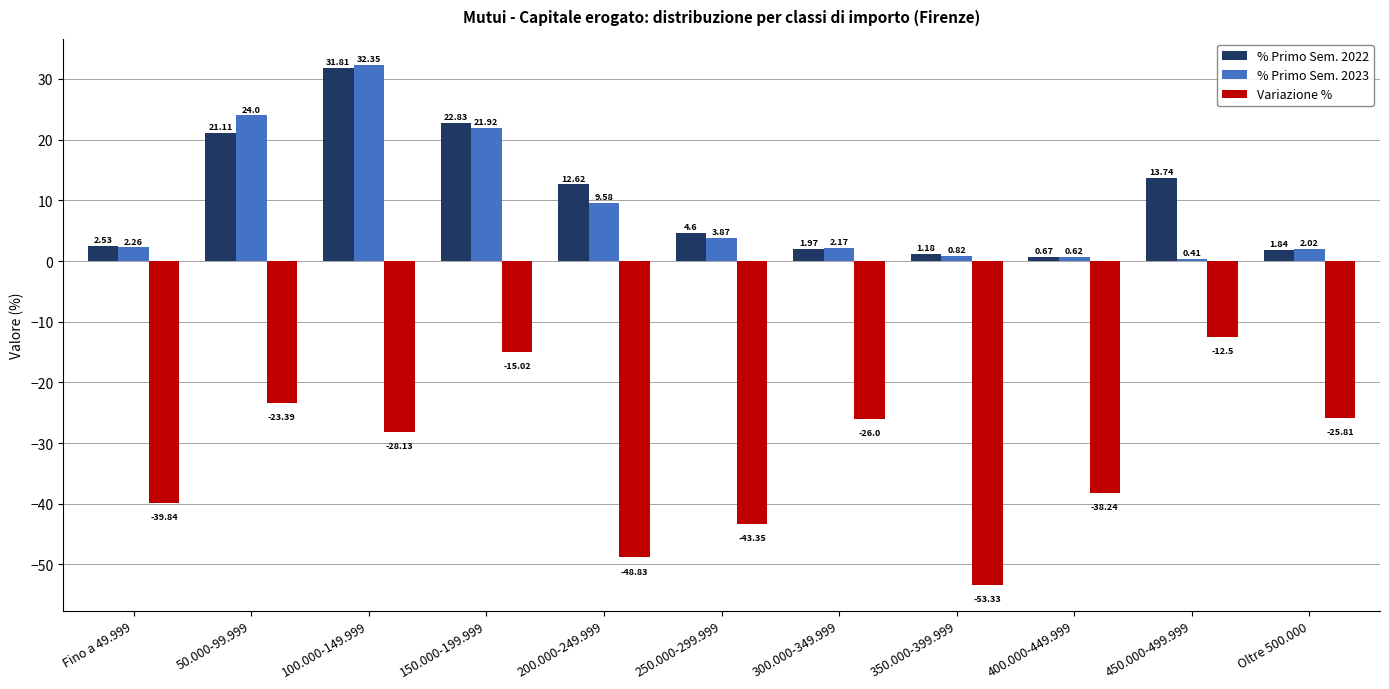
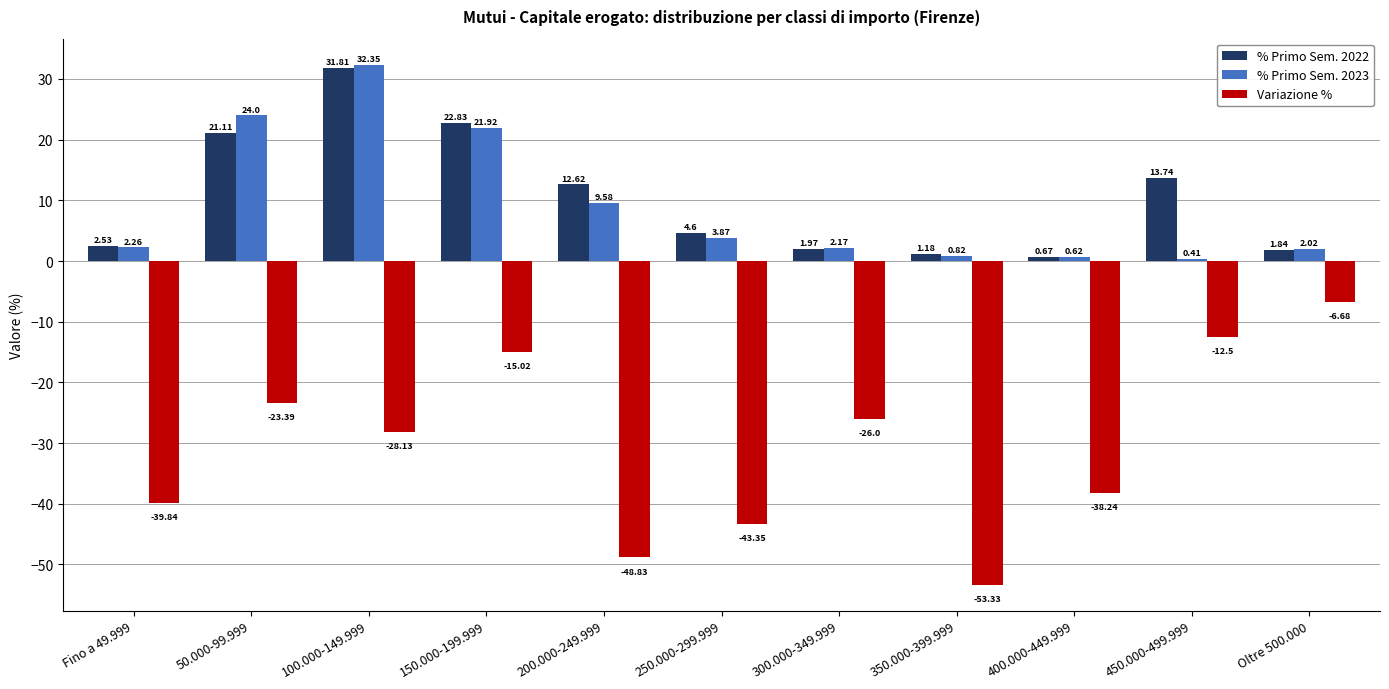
  {
    "% Primo Sem. 2022": {
      "Fino a 49.999": 2.53,
      "50.000-99.999": 21.11,
      "100.000-149.999": 31.81,
      "150.000-199.999": 22.83,
      "200.000-249.999": 12.62,
      "250.000-299.999": 4.6,
      "300.000-349.999": 1.97,
      "350.000-399.999": 1.18,
      "400.000-449.999": 0.67,
      "450.000-499.999": 13.74,
      "Oltre 500.000": 1.84
    },
    "% Primo Sem. 2023": {
      "Fino a 49.999": 2.26,
      "50.000-99.999": 24.0,
      "100.000-149.999": 32.35,
      "150.000-199.999": 21.92,
      "200.000-249.999": 9.58,
      "250.000-299.999": 3.87,
      "300.000-349.999": 2.17,
      "350.000-399.999": 0.82,
      "400.000-449.999": 0.62,
      "450.000-499.999": 0.41,
      "Oltre 500.000": 2.02
    },
    "Variazione %": {
      "Fino a 49.999": -39.84,
      "50.000-99.999": -23.39,
      "100.000-149.999": -28.13,
      "150.000-199.999": -15.02,
      "200.000-249.999": -48.83,
      "250.000-299.999": -43.35,
      "300.000-349.999": -26.0,
      "350.000-399.999": -53.33,
      "400.000-449.999": -38.24,
      "450.000-499.999": -12.5,
-     "Oltre 500.000": -25.81
+     "Oltre 500.000": -6.68
    }
  }
